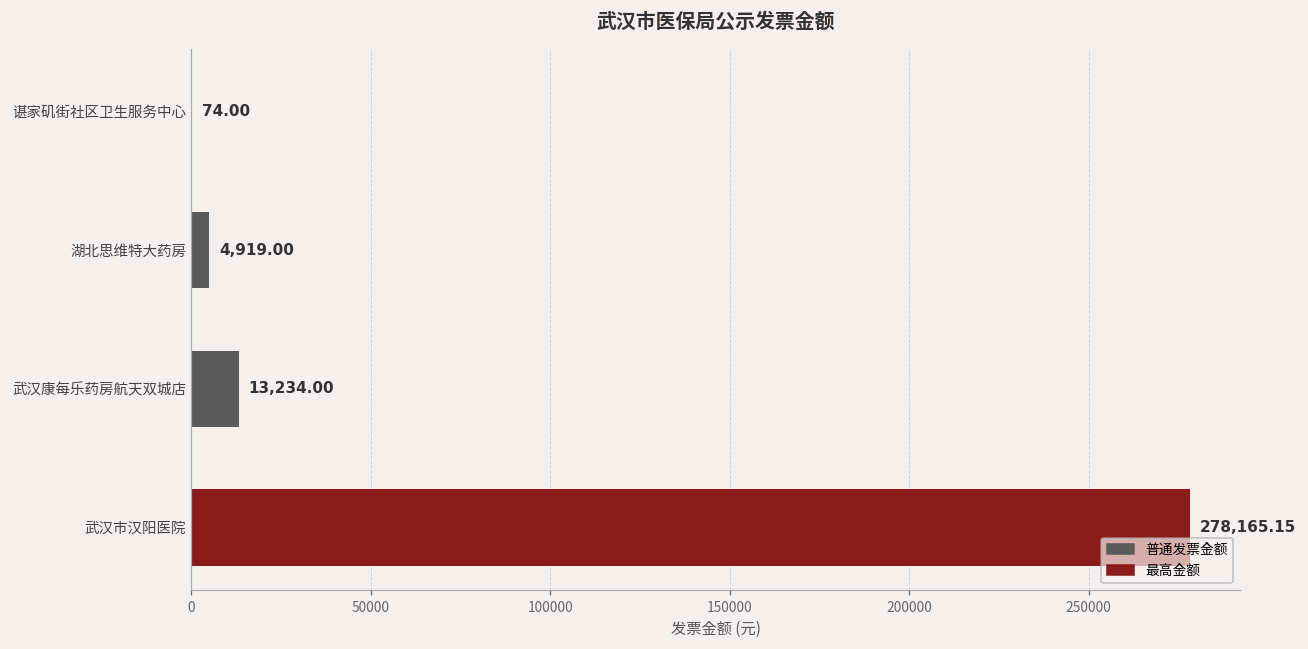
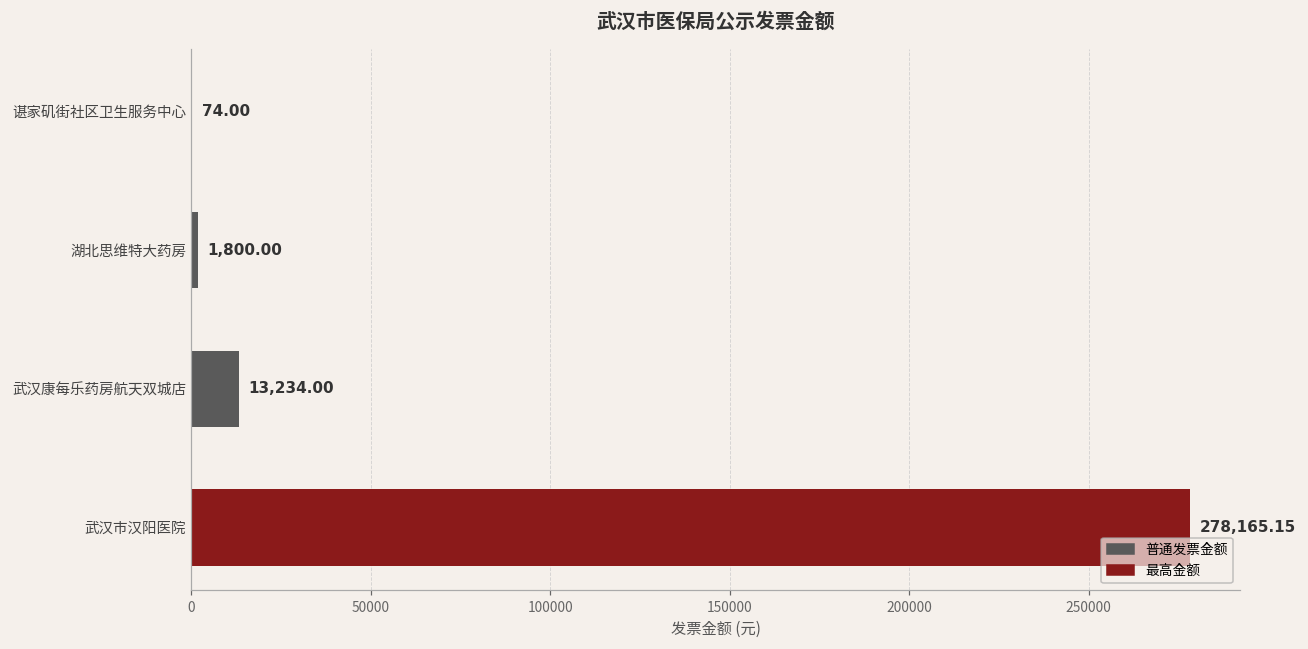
  {
    "谌家矶街社区卫生服务中心": "74.00",
-   "湖北思维特大药房": "4,919.00",
+   "湖北思维特大药房": "1,800.00",
    "武汉康每乐药房航天双城店": "13,234.00",
    "武汉市汉阳医院": "278,165.15"
  }
